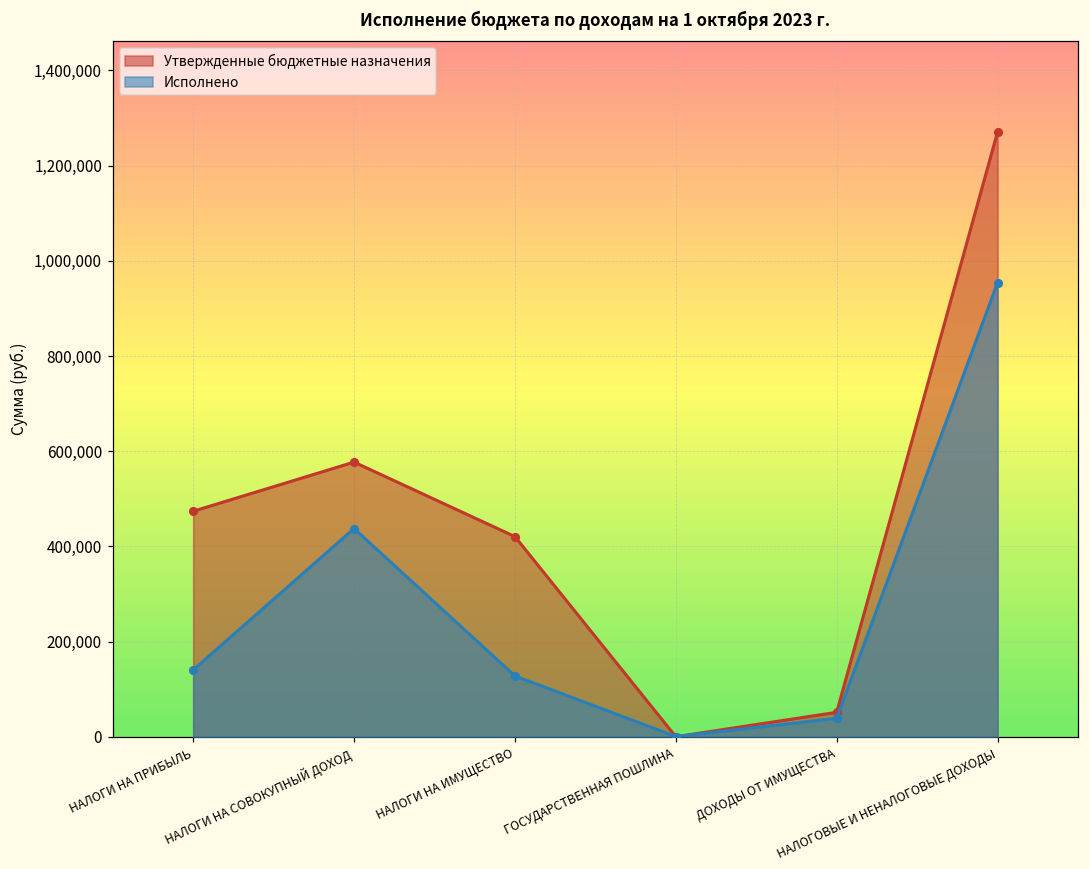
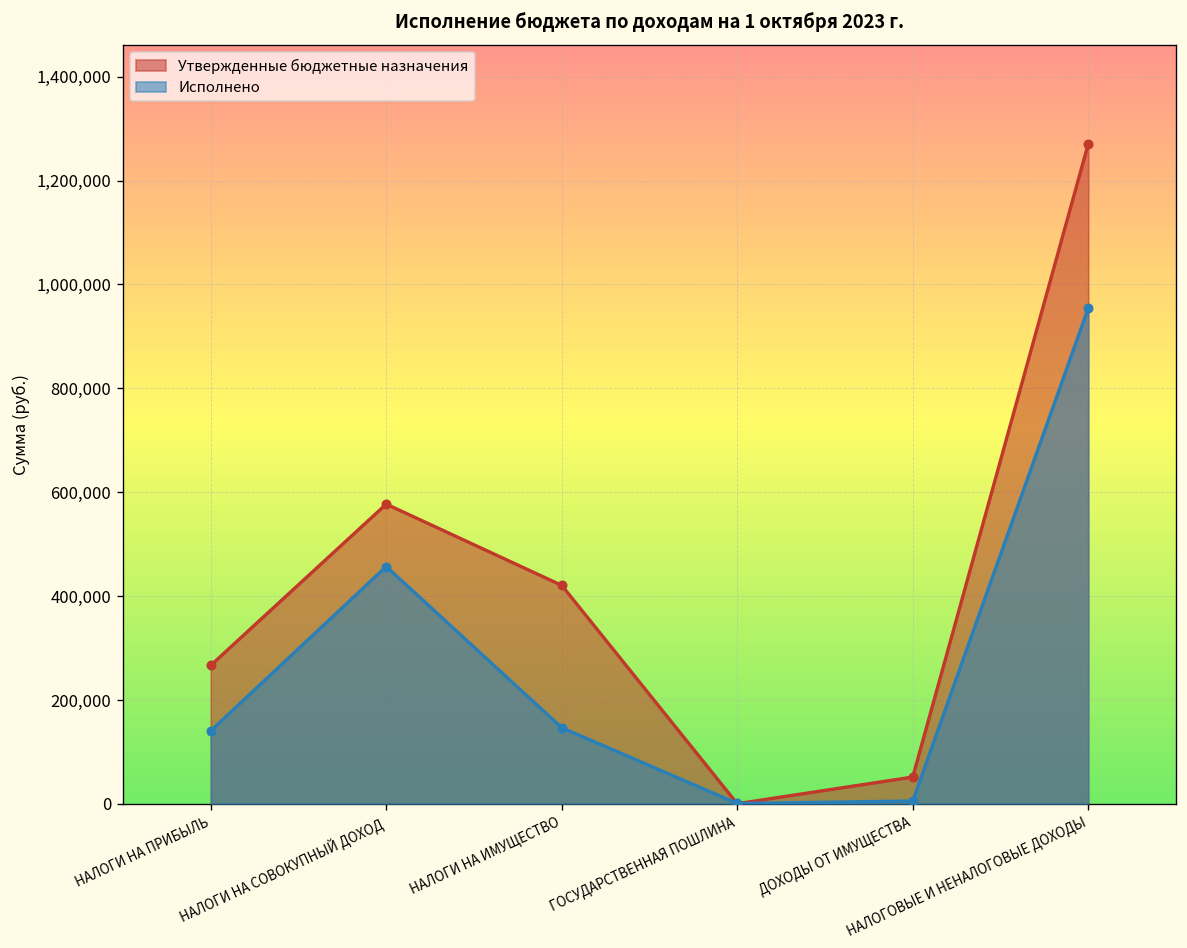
  {
    "Утвержденные бюджетные назначения": {
-     "НАЛОГИ НА ПРИБЫЛЬ": "470,000",
+     "НАЛОГИ НА ПРИБЫЛЬ": "270,000",
      "НАЛОГИ НА СОВОКУПНЫЙ ДОХОД": "580,000",
      "НАЛОГИ НА ИМУЩЕСТВО": "420,000",
      "ДОХОДЫ ОТ ИМУЩЕСТВА": "50,000",
      "НАЛОГОВЫЕ И НЕНАЛОГОВЫЕ ДОХОДЫ": "1,270,000"
    },
    "Исполнено": {
      "НАЛОГИ НА ПРИБЫЛЬ": "140,000",
-     "НАЛОГИ НА СОВОКУПНЫЙ ДОХОД": "440,000",
-     "НАЛОГИ НА ИМУЩЕСТВО": "130,000",
-     "ДОХОДЫ ОТ ИМУЩЕСТВА": "40,000",
+     "НАЛОГИ НА СОВОКУПНЫЙ ДОХОД": "460,000",
+     "НАЛОГИ НА ИМУЩЕСТВО": "150,000",
+     "ДОХОДЫ ОТ ИМУЩЕСТВА": "10,000",
      "НАЛОГОВЫЕ И НЕНАЛОГОВЫЕ ДОХОДЫ": "950,000"
    }
  }
